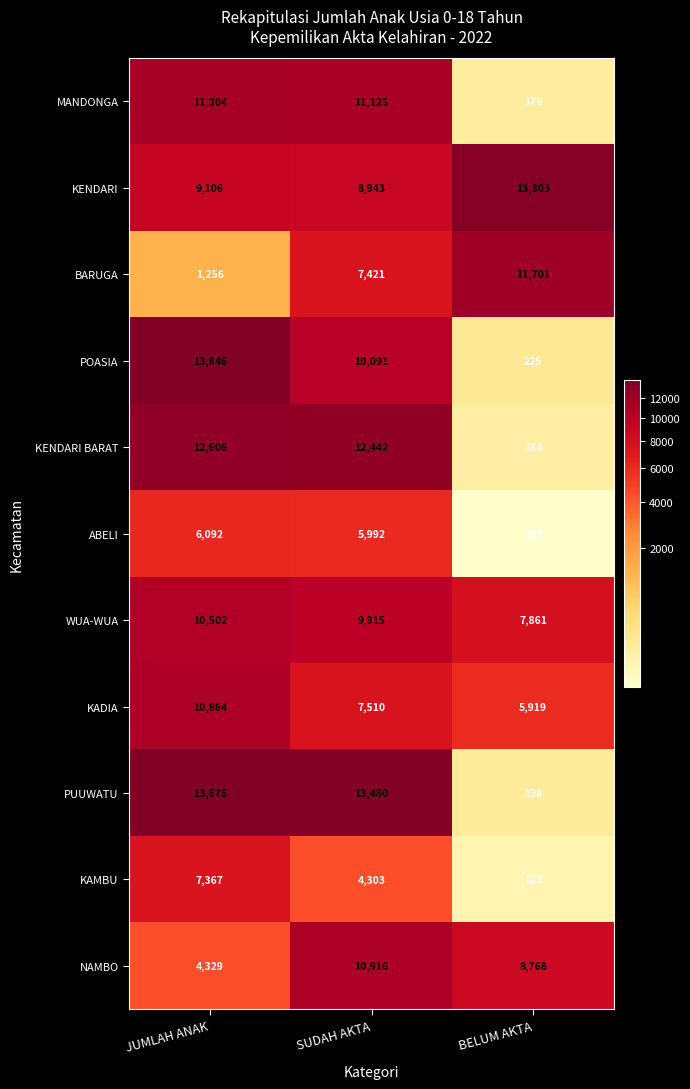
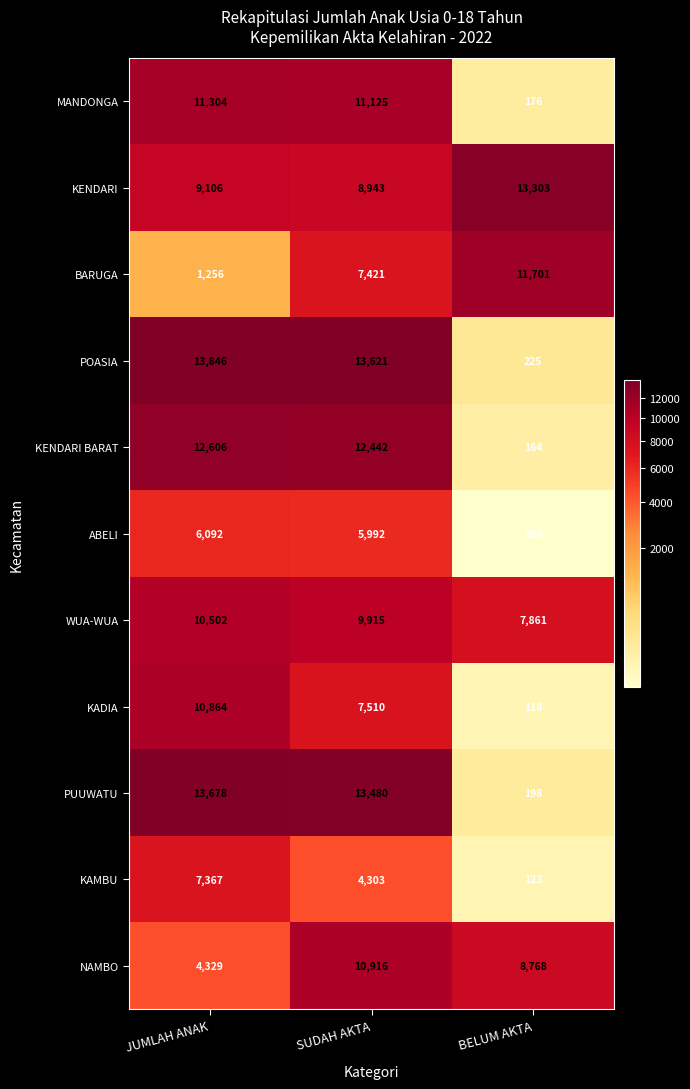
  {
    "MANDONGA": {
      "JUMLAH ANAK": "11,304",
      "SUDAH AKTA": "11,125",
      "BELUM AKTA": "176"
    },
    "KENDARI": {
      "JUMLAH ANAK": "9,106",
      "SUDAH AKTA": "8,943",
      "BELUM AKTA": "13,303"
    },
    "BARUGA": {
      "JUMLAH ANAK": "1,256",
      "SUDAH AKTA": "7,421",
      "BELUM AKTA": "11,701"
    },
    "POASIA": {
      "JUMLAH ANAK": "13,846",
-     "SUDAH AKTA": "10,091",
+     "SUDAH AKTA": "13,621",
      "BELUM AKTA": "225"
    },
    "KENDARI BARAT": {
      "JUMLAH ANAK": "12,606",
      "SUDAH AKTA": "12,442",
      "BELUM AKTA": "164"
    },
    "ABELI": {
      "JUMLAH ANAK": "6,092",
      "SUDAH AKTA": "5,992",
      "BELUM AKTA": "100"
    },
    "WUA-WUA": {
      "JUMLAH ANAK": "10,502",
      "SUDAH AKTA": "9,915",
      "BELUM AKTA": "7,861"
    },
    "KADIA": {
      "JUMLAH ANAK": "10,864",
      "SUDAH AKTA": "7,510",
-     "BELUM AKTA": "5,919"
+     "BELUM AKTA": "118"
    },
    "PUUWATU": {
      "JUMLAH ANAK": "13,678",
      "SUDAH AKTA": "13,480",
      "BELUM AKTA": "198"
    },
    "KAMBU": {
      "JUMLAH ANAK": "7,367",
      "SUDAH AKTA": "4,303",
      "BELUM AKTA": "123"
    },
    "NAMBO": {
      "JUMLAH ANAK": "4,329",
      "SUDAH AKTA": "10,916",
      "BELUM AKTA": "8,768"
    }
  }
